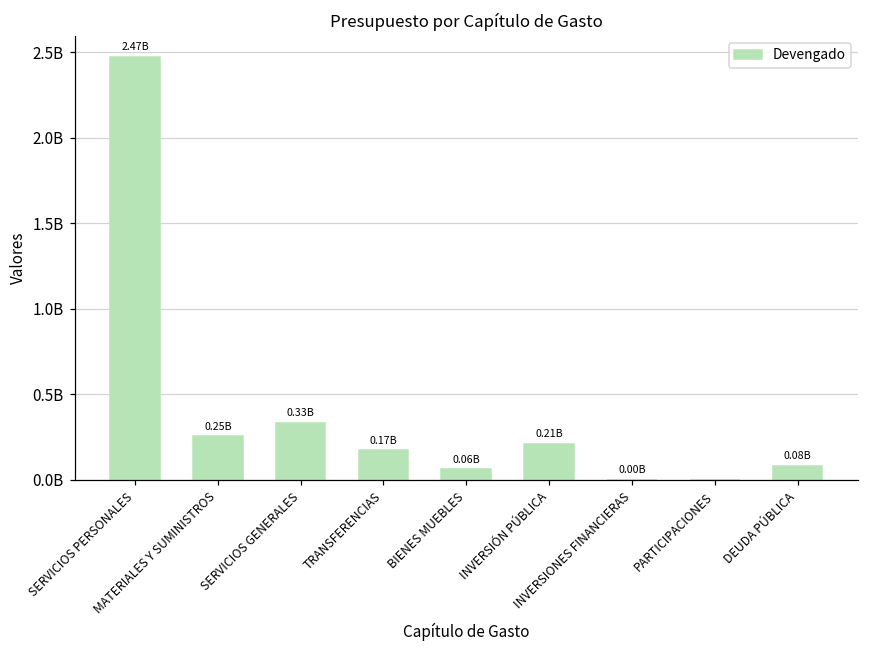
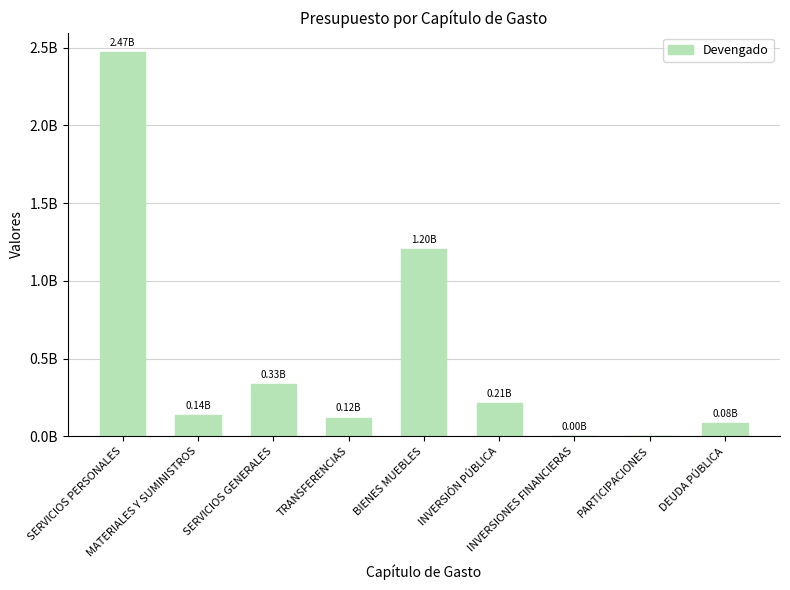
  {
    "SERVICIOS PERSONALES": "2.47B",
-   "MATERIALES Y SUMINISTROS": "0.25B",
+   "MATERIALES Y SUMINISTROS": "0.14B",
    "SERVICIOS GENERALES": "0.33B",
-   "TRANSFERENCIAS": "0.17B",
-   "BIENES MUEBLES": "0.06B",
+   "TRANSFERENCIAS": "0.12B",
+   "BIENES MUEBLES": "1.20B",
    "INVERSIÓN PÚBLICA": "0.21B",
    "DEUDA PÚBLICA": "0.08B"
  }
